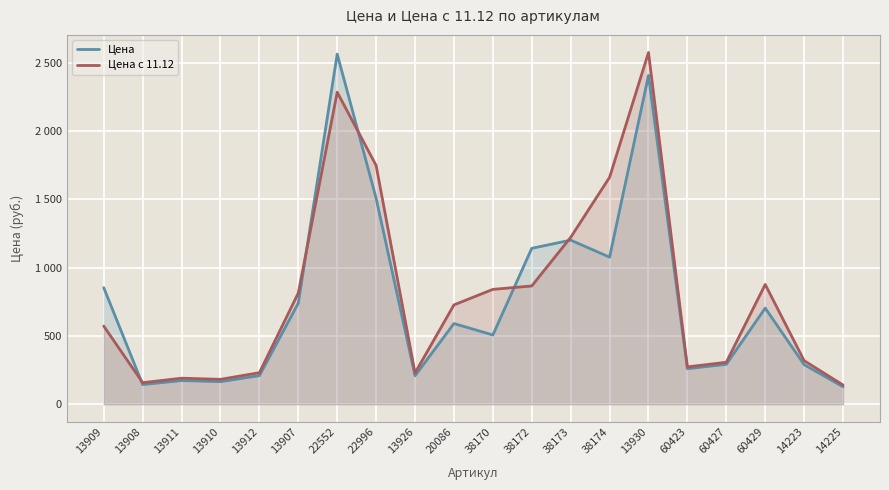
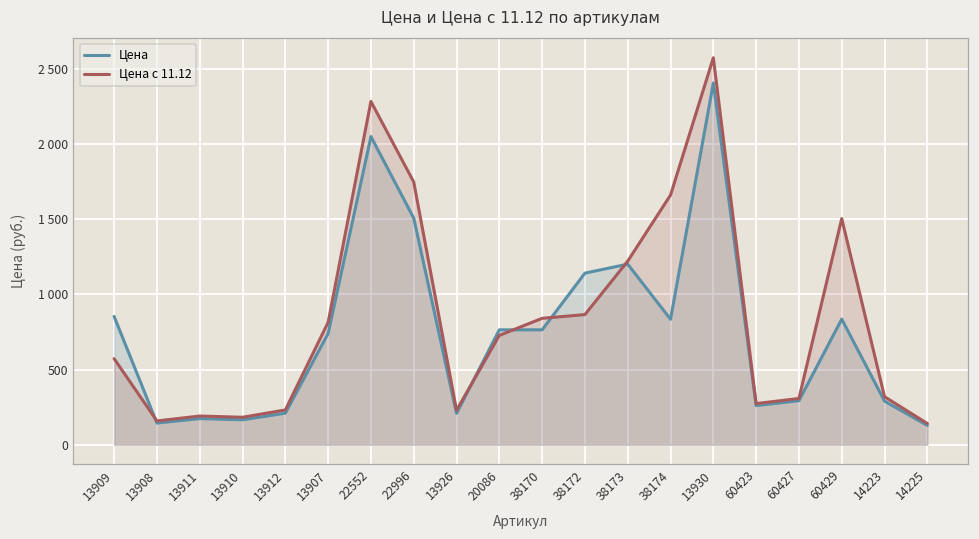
  {
    "Цена": {
      "13909": 850,
      "13912": 210,
      "13907": 740,
-     "22552": 2560,
+     "22552": 2050,
      "22996": 1510,
      "13926": 210,
-     "20086": 590,
-     "38170": 510,
+     "20086": 760,
+     "38170": 760,
      "38172": 1140,
      "38173": 1200,
-     "38174": 1080,
+     "38174": 830,
      "13930": 2410,
-     "60429": 700,
+     "60429": 840,
      "14223": 290
    },
    "Цена с 11.12": {
      "13909": 570,
      "13912": 230,
      "13907": 810,
      "22552": 2280,
      "22996": 1750,
      "13926": 230,
      "20086": 730,
      "38170": 840,
      "38172": 870,
      "38173": 1220,
      "38174": 1660,
      "13930": 2570,
-     "60429": 880,
+     "60429": 1500,
      "14223": 320
    }
  }
